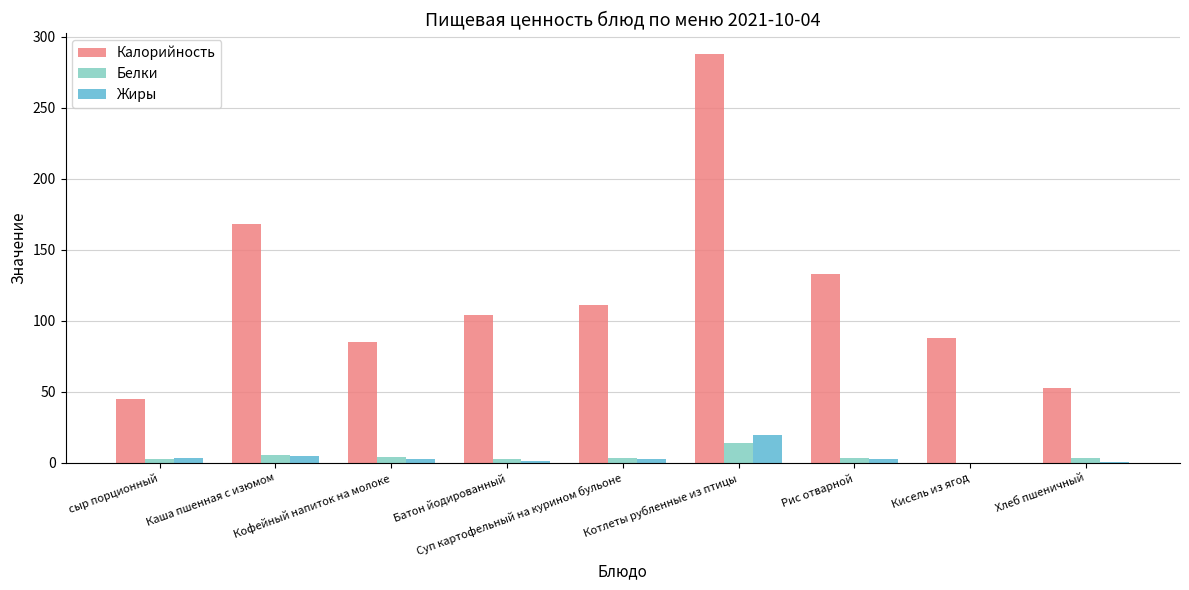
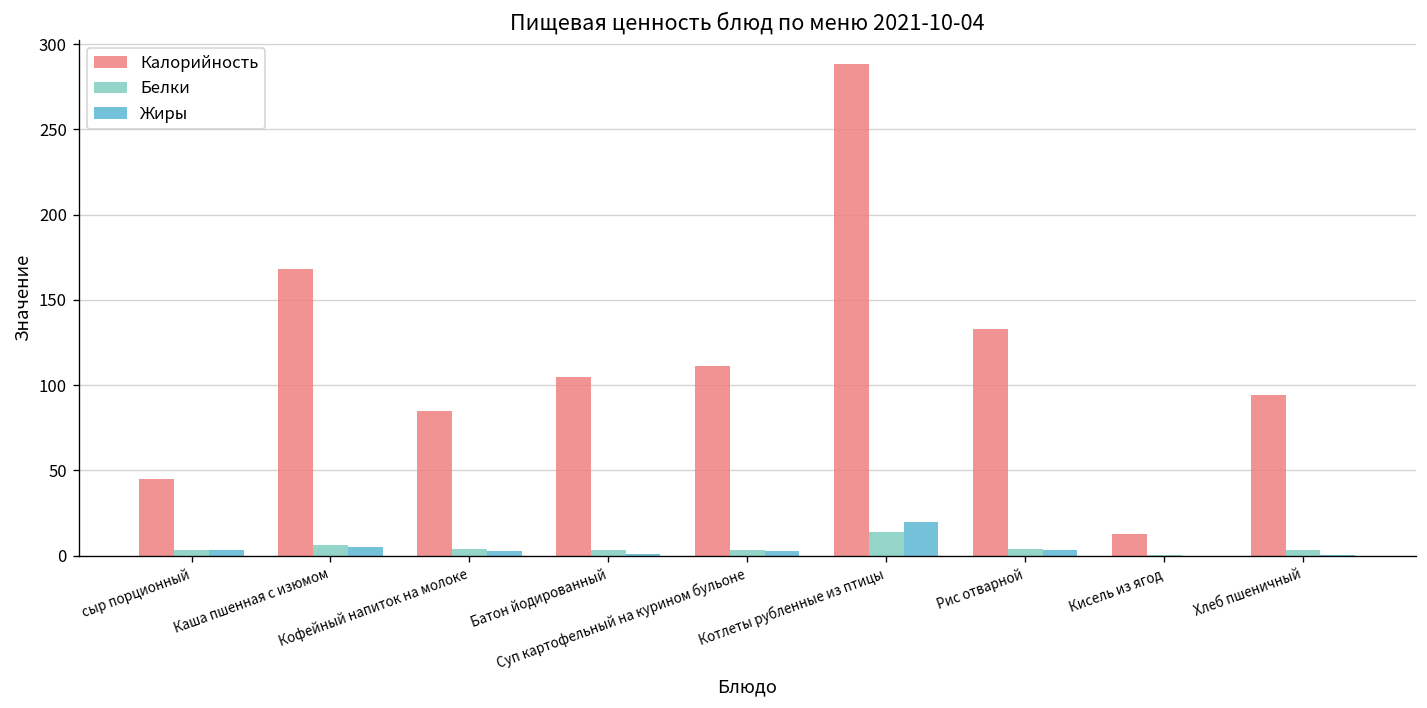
  {
    "Калорийность": {
      "сыр порционный": 45,
      "Каша пшенная с изюмом": 168,
      "Кофейный напиток на молоке": 85,
      "Батон йодированный": 104,
      "Суп картофельный на курином бульоне": 111,
      "Котлеты рубленные из птицы": 288,
      "Рис отварной": 133,
-     "Кисель из ягод": 88,
-     "Хлеб пшеничный": 53
+     "Кисель из ягод": 13,
+     "Хлеб пшеничный": 94
    }
  }
